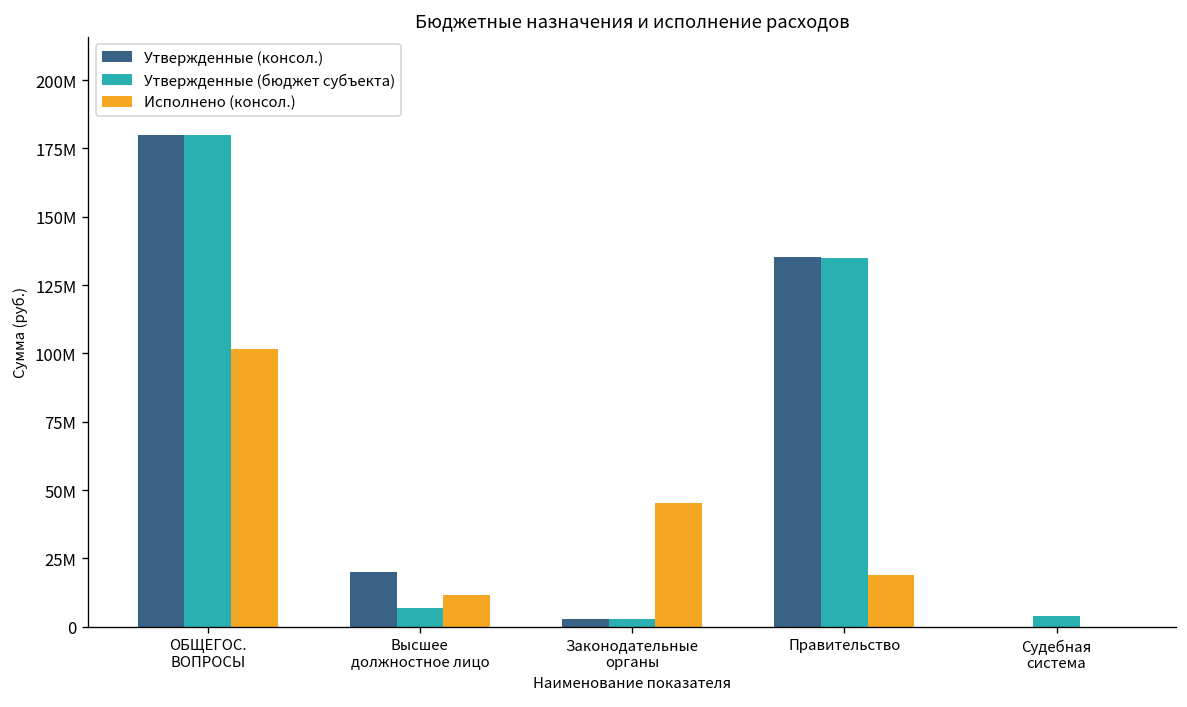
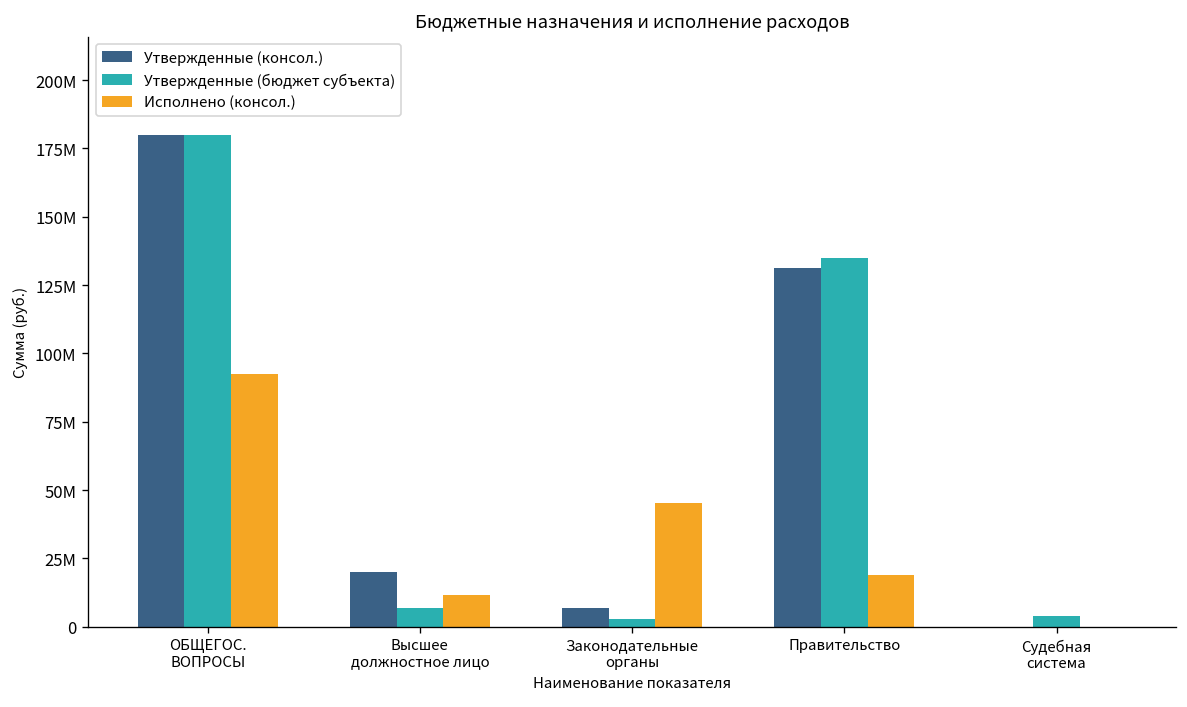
  {
    "Утвержденные (консол.)": {
      "ОБЩЕГОС. ВОПРОСЫ": 180000000,
      "Высшее должностное лицо": 20000000,
-     "Законодательные органы": 3000000,
-     "Правительство": 135000000
+     "Законодательные органы": 7000000,
+     "Правительство": 131000000
    },
    "Утвержденные (бюджет субъекта)": {
      "ОБЩЕГОС. ВОПРОСЫ": 180000000,
      "Высшее должностное лицо": 7000000,
      "Законодательные органы": 3000000,
      "Правительство": 135000000,
      "Судебная система": 4000000
    },
    "Исполнено (консол.)": {
-     "ОБЩЕГОС. ВОПРОСЫ": 102000000,
+     "ОБЩЕГОС. ВОПРОСЫ": 92000000,
      "Высшее должностное лицо": 11000000,
      "Законодательные органы": 45000000,
      "Правительство": 19000000
    }
  }
